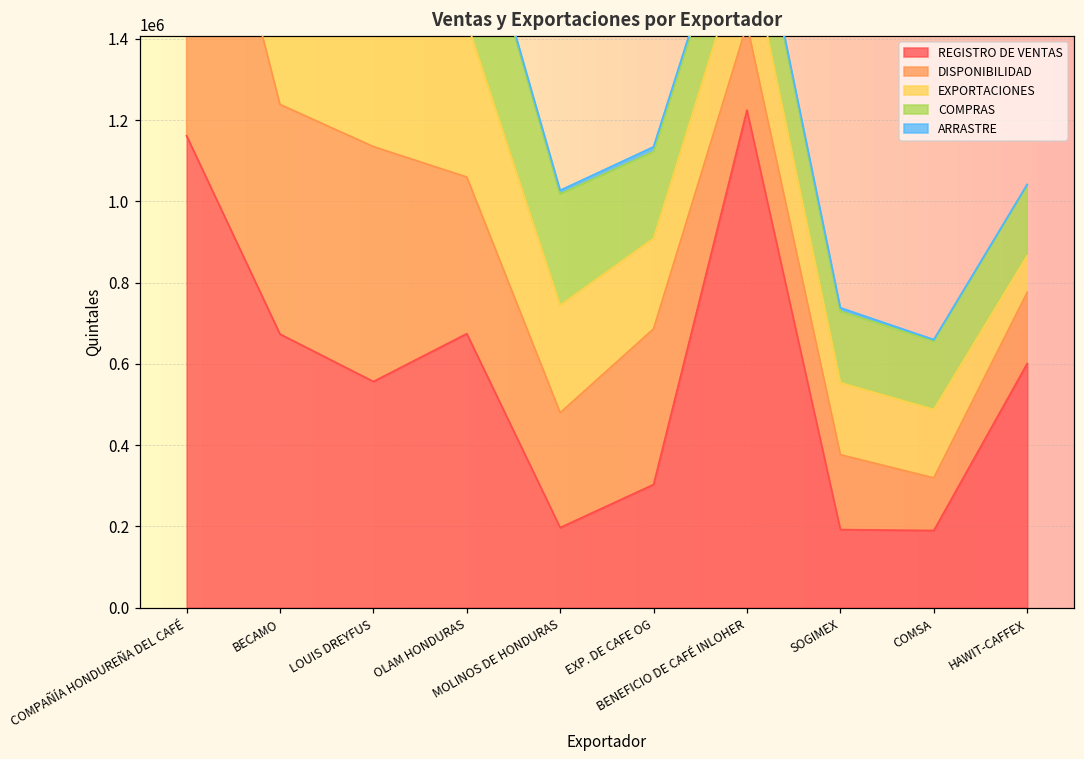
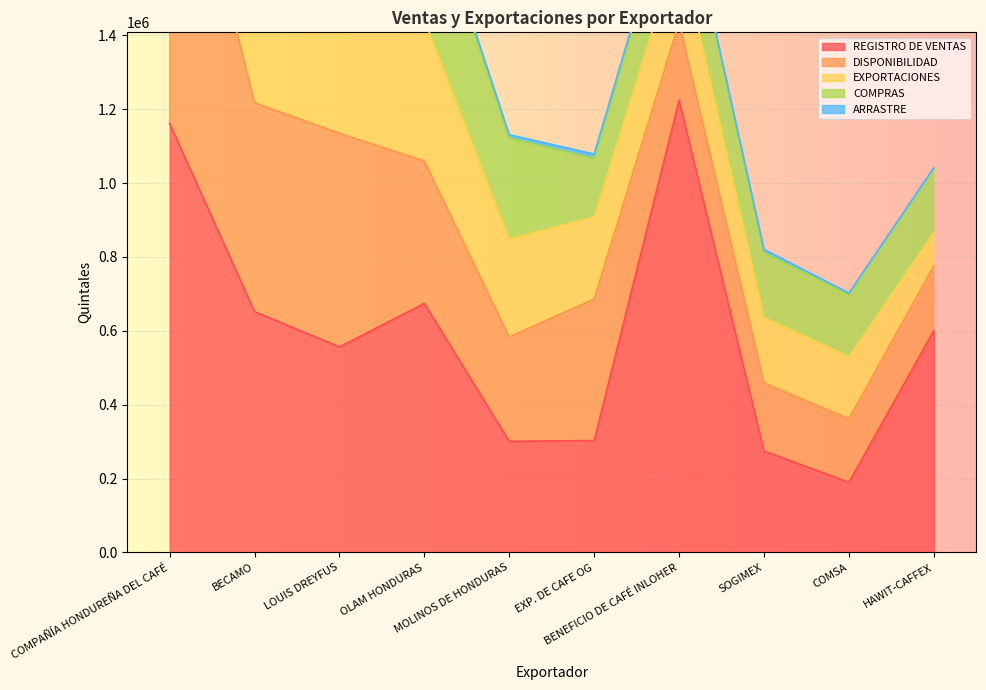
  {
    "REGISTRO DE VENTAS": {
      "COMPAÑÍA HONDUREÑA DEL CAFÉ": 1160000,
-     "BECAMO": 670000,
+     "BECAMO": 650000,
      "LOUIS DREYFUS": 560000,
      "OLAM HONDURAS": 670000,
-     "MOLINOS DE HONDURAS": 200000,
+     "MOLINOS DE HONDURAS": 300000,
      "EXP. DE CAFE OG": 300000,
      "BENEFICIO DE CAFÉ INLOHER": 1220000,
-     "SOGIMEX": 190000,
+     "SOGIMEX": 270000,
      "COMSA": 190000,
      "HAWIT-CAFFEX": 600000
    },
    "DISPONIBILIDAD": {
      "BECAMO": 570000,
      "LOUIS DREYFUS": 580000,
      "OLAM HONDURAS": 390000,
      "MOLINOS DE HONDURAS": 280000,
      "EXP. DE CAFE OG": 380000,
      "SOGIMEX": 180000,
-     "COMSA": 130000,
+     "COMSA": 170000,
      "HAWIT-CAFFEX": 180000
    },
    "EXPORTACIONES": {
      "MOLINOS DE HONDURAS": 260000,
      "EXP. DE CAFE OG": 220000,
      "SOGIMEX": 180000,
      "COMSA": 170000,
      "HAWIT-CAFFEX": 90000
    },
    "COMPRAS": {
      "MOLINOS DE HONDURAS": 270000,
-     "EXP. DE CAFE OG": 210000,
+     "EXP. DE CAFE OG": 160000,
      "SOGIMEX": 180000
    },
    "ARRASTRE": {
      "MOLINOS DE HONDURAS": 10000,
      "EXP. DE CAFE OG": 10000,
      "SOGIMEX": 10000
    }
  }
